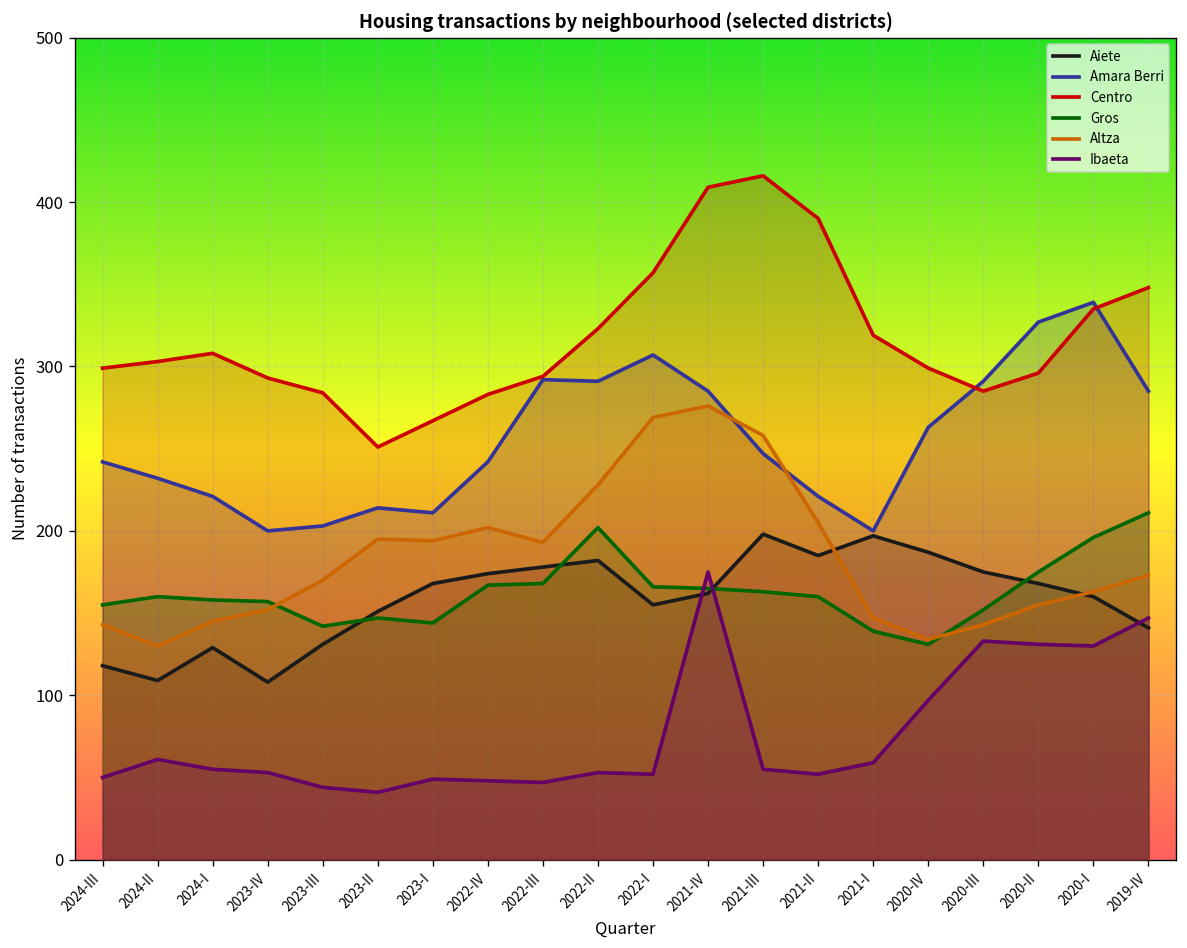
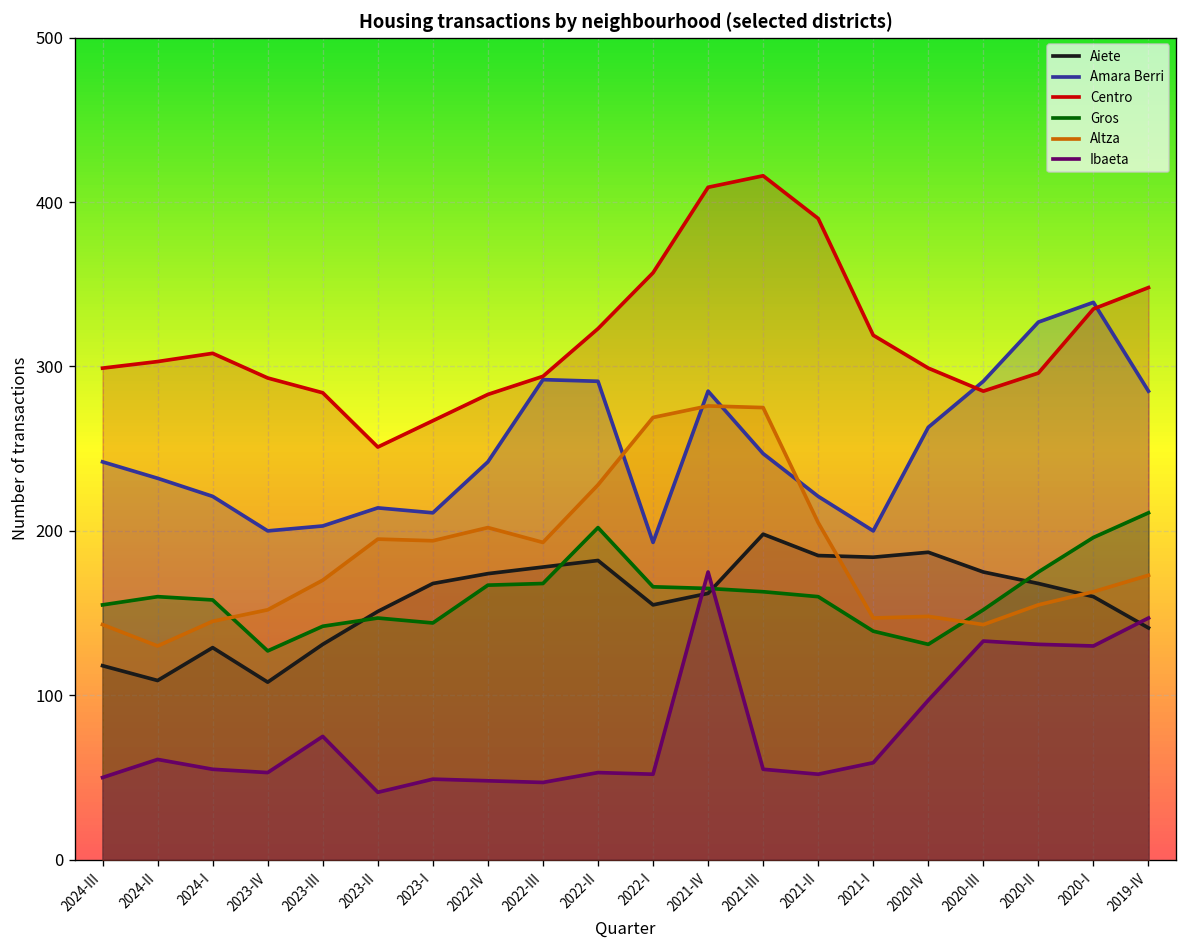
  {
    "Aiete": {
      "2024-III": 118,
      "2024-II": 109,
      "2024-I": 129,
      "2023-IV": 108,
      "2023-III": 131,
      "2023-II": 151,
      "2023-I": 168,
      "2022-IV": 174,
      "2022-III": 178,
      "2022-II": 182,
      "2022-I": 155,
      "2021-IV": 162,
      "2021-III": 198,
      "2021-II": 185,
-     "2021-I": 197,
+     "2021-I": 184,
      "2020-IV": 187,
      "2020-III": 175,
      "2020-II": 168,
      "2020-I": 160,
      "2019-IV": 141
    },
    "Amara Berri": {
      "2024-III": 242,
      "2024-II": 232,
      "2024-I": 221,
      "2023-IV": 200,
      "2023-III": 203,
      "2023-II": 214,
      "2023-I": 211,
      "2022-IV": 242,
      "2022-III": 292,
      "2022-II": 291,
-     "2022-I": 307,
+     "2022-I": 193,
      "2021-IV": 285,
      "2021-III": 247,
      "2021-II": 221,
      "2021-I": 200,
      "2020-IV": 263,
      "2020-III": 291,
      "2020-II": 327,
      "2020-I": 339,
      "2019-IV": 285
    },
    "Centro": {
      "2024-III": 299,
      "2024-II": 303,
      "2024-I": 308,
      "2023-IV": 293,
      "2023-III": 284,
      "2023-II": 251,
      "2023-I": 267,
      "2022-IV": 283,
      "2022-III": 294,
      "2022-II": 323,
      "2022-I": 357,
      "2021-IV": 409,
      "2021-III": 416,
      "2021-II": 390,
      "2021-I": 319,
      "2020-IV": 299,
      "2020-III": 285,
      "2020-II": 296,
      "2020-I": 335,
      "2019-IV": 348
    },
    "Gros": {
      "2024-III": 155,
      "2024-II": 160,
      "2024-I": 158,
-     "2023-IV": 157,
+     "2023-IV": 127,
      "2023-III": 142,
      "2023-II": 147,
      "2023-I": 144,
      "2022-IV": 167,
      "2022-III": 168,
      "2022-II": 202,
      "2022-I": 166,
      "2021-IV": 165,
      "2021-III": 163,
      "2021-II": 160,
      "2021-I": 139,
      "2020-IV": 131,
      "2020-III": 152,
      "2020-II": 175,
      "2020-I": 196,
      "2019-IV": 211
    },
    "Altza": {
      "2024-III": 143,
      "2024-II": 130,
      "2024-I": 145,
      "2023-IV": 152,
      "2023-III": 170,
      "2023-II": 195,
      "2023-I": 194,
      "2022-IV": 202,
      "2022-III": 193,
      "2022-II": 228,
      "2022-I": 269,
      "2021-IV": 276,
-     "2021-III": 258,
+     "2021-III": 275,
      "2021-II": 205,
      "2021-I": 147,
-     "2020-IV": 134,
+     "2020-IV": 148,
      "2020-III": 143,
      "2020-II": 155,
      "2020-I": 163,
      "2019-IV": 173
    },
    "Ibaeta": {
      "2024-III": 50,
      "2024-II": 61,
      "2024-I": 55,
      "2023-IV": 53,
-     "2023-III": 44,
+     "2023-III": 75,
      "2023-II": 41,
      "2023-I": 49,
      "2022-IV": 48,
      "2022-III": 47,
      "2022-II": 53,
      "2022-I": 52,
      "2021-IV": 175,
      "2021-III": 55,
      "2021-II": 52,
      "2021-I": 59,
      "2020-IV": 97,
      "2020-III": 133,
      "2020-II": 131,
      "2020-I": 130,
      "2019-IV": 147
    }
  }
